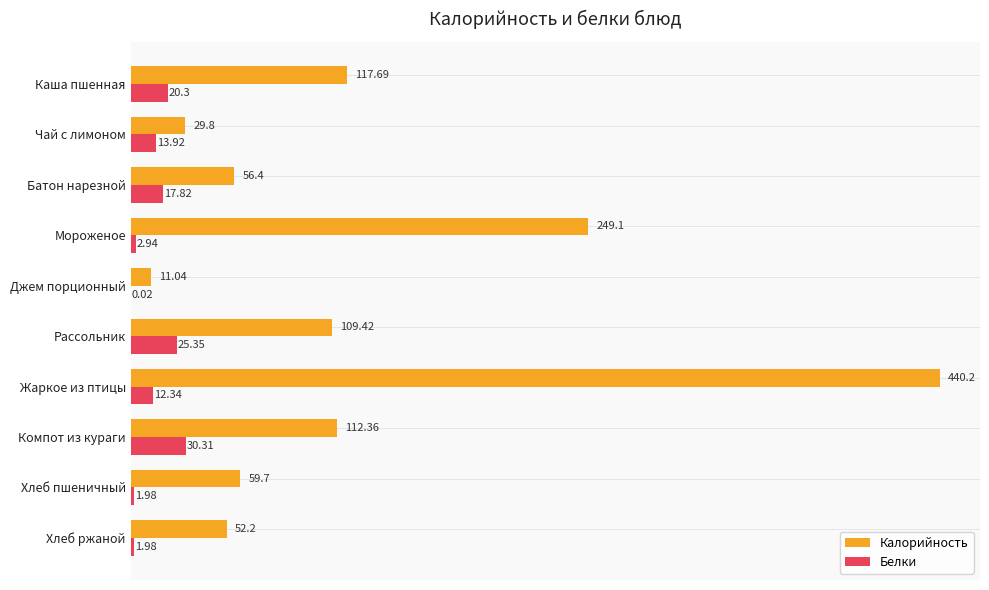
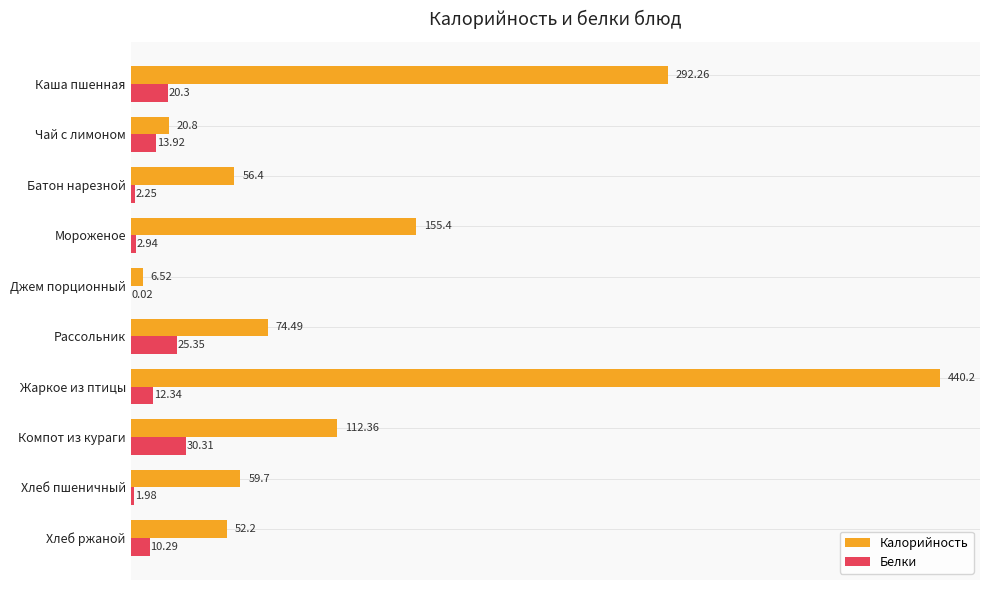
  {
    "Калорийность": {
-     "Каша пшенная": 117.69,
-     "Чай с лимоном": 29.8,
+     "Каша пшенная": 292.26,
+     "Чай с лимоном": 20.8,
      "Батон нарезной": 56.4,
-     "Мороженое": 249.1,
-     "Джем порционный": 11.04,
-     "Рассольник": 109.42,
+     "Мороженое": 155.4,
+     "Джем порционный": 6.52,
+     "Рассольник": 74.49,
      "Жаркое из птицы": 440.2,
      "Компот из кураги": 112.36,
      "Хлеб пшеничный": 59.7,
      "Хлеб ржаной": 52.2
    },
    "Белки": {
      "Каша пшенная": 20.3,
      "Чай с лимоном": 13.92,
-     "Батон нарезной": 17.82,
+     "Батон нарезной": 2.25,
      "Мороженое": 2.94,
      "Джем порционный": 0.02,
      "Рассольник": 25.35,
      "Жаркое из птицы": 12.34,
      "Компот из кураги": 30.31,
      "Хлеб пшеничный": 1.98,
-     "Хлеб ржаной": 1.98
+     "Хлеб ржаной": 10.29
    }
  }
